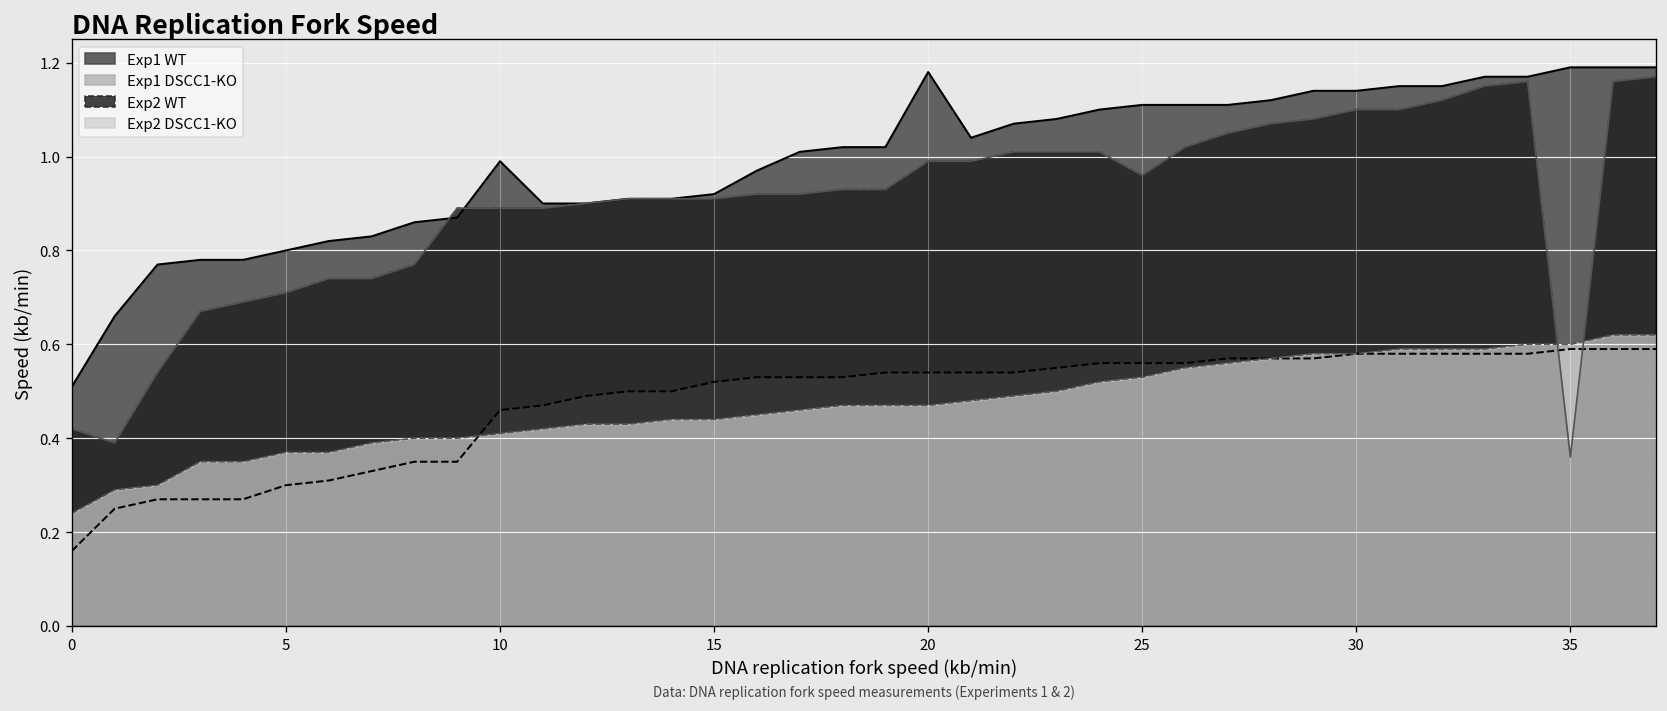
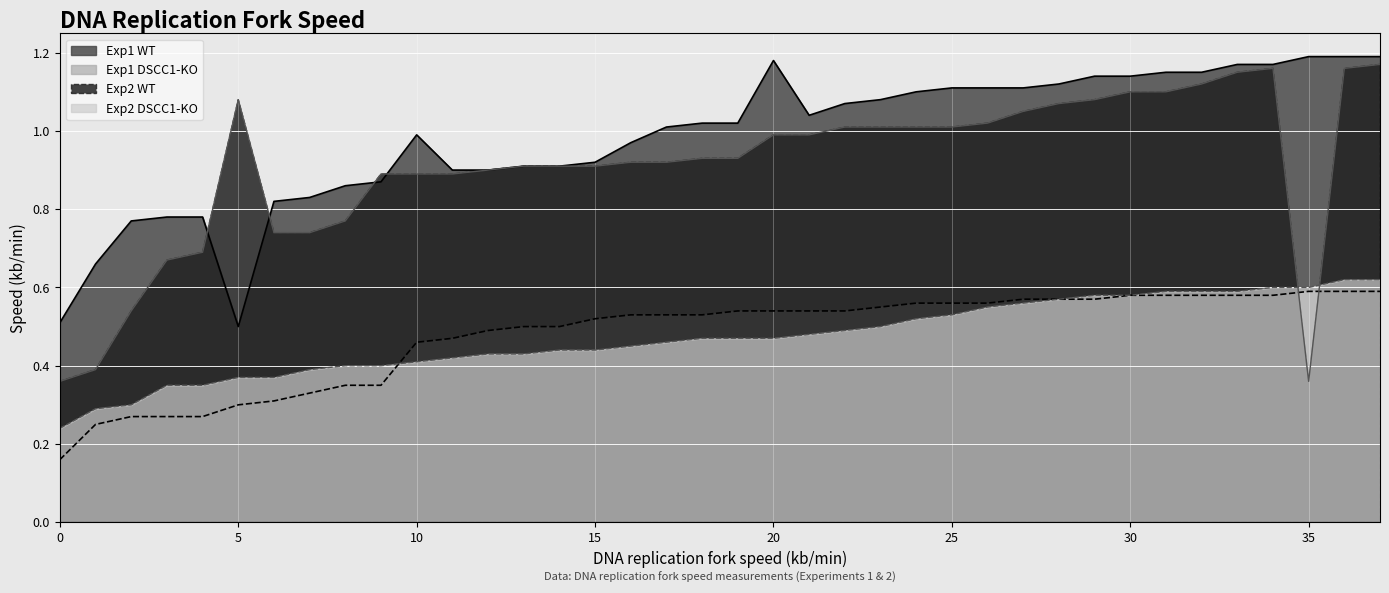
  {
    "Exp1 WT": {
      "0": 0.51,
-     "5": 0.8,
+     "5": 0.5,
      "10": 0.99,
      "15": 0.92,
      "20": 1.18,
      "25": 1.11,
      "30": 1.14,
      "35": 1.19
    },
    "Exp2 WT": {
-     "0": 0.42,
-     "5": 0.71,
+     "0": 0.36,
+     "5": 1.08,
      "10": 0.89,
      "15": 0.91,
      "20": 0.99,
-     "25": 0.96,
+     "25": 1.01,
      "30": 1.10,
      "35": 0.36
    }
  }
